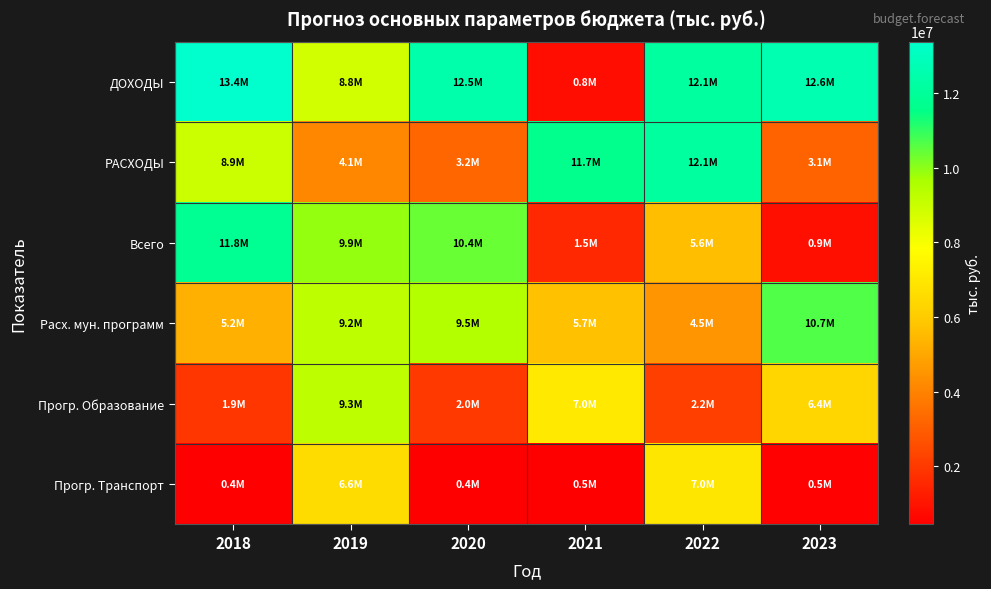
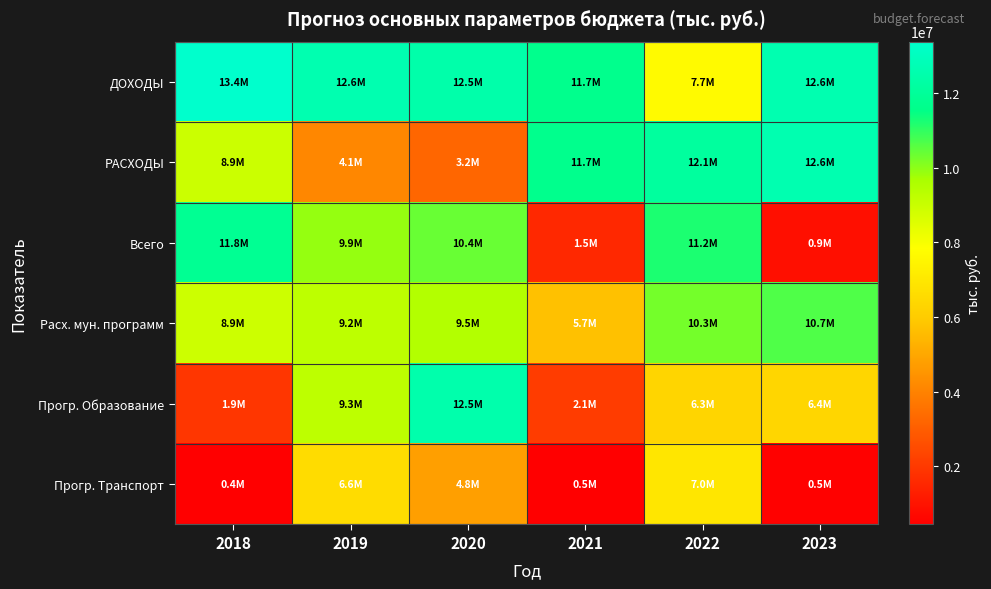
  {
    "ДОХОДЫ": {
      "2018": "13.4M",
-     "2019": "8.8M",
+     "2019": "12.6M",
      "2020": "12.5M",
-     "2021": "0.8M",
-     "2022": "12.1M",
+     "2021": "11.7M",
+     "2022": "7.7M",
      "2023": "12.6M"
    },
    "РАСХОДЫ": {
      "2018": "8.9M",
      "2019": "4.1M",
      "2020": "3.2M",
      "2021": "11.7M",
      "2022": "12.1M",
-     "2023": "3.1M"
+     "2023": "12.6M"
    },
    "Всего": {
      "2018": "11.8M",
      "2019": "9.9M",
      "2020": "10.4M",
      "2021": "1.5M",
-     "2022": "5.6M",
+     "2022": "11.2M",
      "2023": "0.9M"
    },
    "Расх. мун. программ": {
-     "2018": "5.2M",
+     "2018": "8.9M",
      "2019": "9.2M",
      "2020": "9.5M",
      "2021": "5.7M",
-     "2022": "4.5M",
+     "2022": "10.3M",
      "2023": "10.7M"
    },
    "Прогр. Образование": {
      "2018": "1.9M",
      "2019": "9.3M",
-     "2020": "2.0M",
-     "2021": "7.0M",
-     "2022": "2.2M",
+     "2020": "12.5M",
+     "2021": "2.1M",
+     "2022": "6.3M",
      "2023": "6.4M"
    },
    "Прогр. Транспорт": {
      "2018": "0.4M",
      "2019": "6.6M",
-     "2020": "0.4M",
+     "2020": "4.8M",
      "2021": "0.5M",
      "2022": "7.0M",
      "2023": "0.5M"
    }
  }
